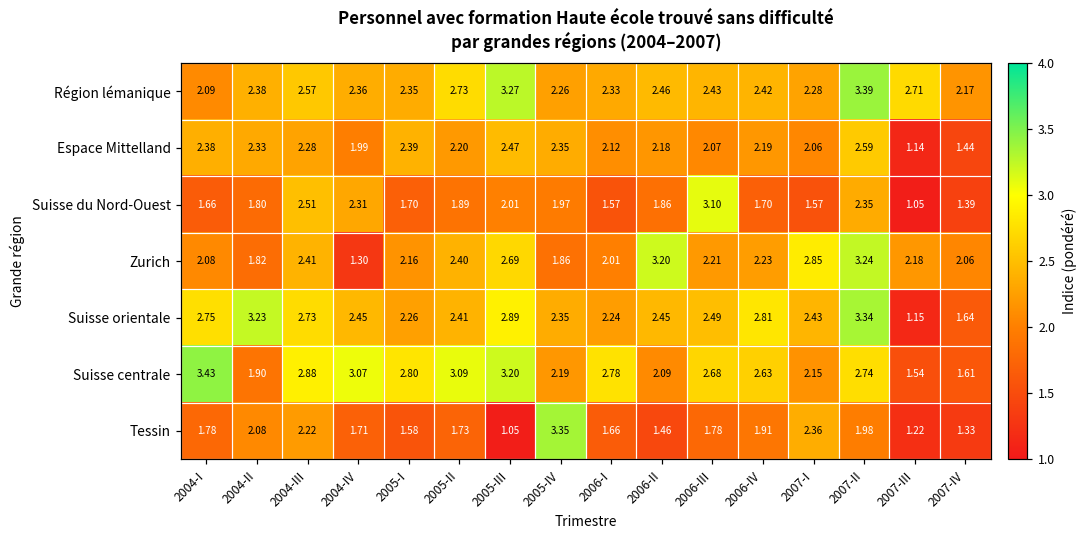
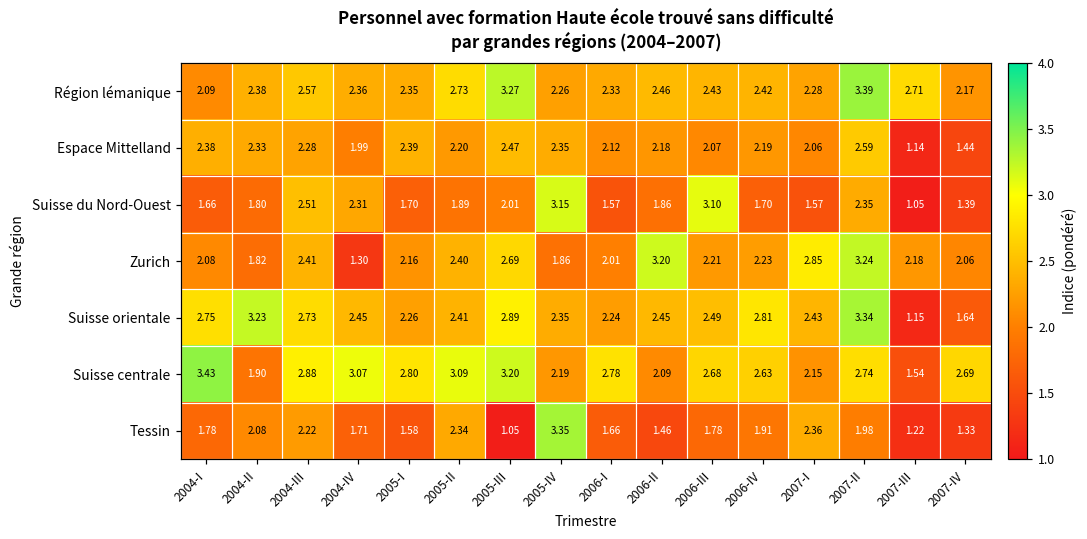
  {
    "Région lémanique": {
      "2004-I": 2.09,
      "2004-II": 2.38,
      "2004-III": 2.57,
      "2004-IV": 2.36,
      "2005-I": 2.35,
      "2005-II": 2.73,
      "2005-III": 3.27,
      "2005-IV": 2.26,
      "2006-I": 2.33,
      "2006-II": 2.46,
      "2006-III": 2.43,
      "2006-IV": 2.42,
      "2007-I": 2.28,
      "2007-II": 3.39,
      "2007-III": 2.71,
      "2007-IV": 2.17
    },
    "Espace Mittelland": {
      "2004-I": 2.38,
      "2004-II": 2.33,
      "2004-III": 2.28,
      "2004-IV": 1.99,
      "2005-I": 2.39,
      "2005-II": 2.20,
      "2005-III": 2.47,
      "2005-IV": 2.35,
      "2006-I": 2.12,
      "2006-II": 2.18,
      "2006-III": 2.07,
      "2006-IV": 2.19,
      "2007-I": 2.06,
      "2007-II": 2.59,
      "2007-III": 1.14,
      "2007-IV": 1.44
    },
    "Suisse du Nord-Ouest": {
      "2004-I": 1.66,
      "2004-II": 1.80,
      "2004-III": 2.51,
      "2004-IV": 2.31,
      "2005-I": 1.70,
      "2005-II": 1.89,
      "2005-III": 2.01,
-     "2005-IV": 1.97,
+     "2005-IV": 3.15,
      "2006-I": 1.57,
      "2006-II": 1.86,
      "2006-III": 3.10,
      "2006-IV": 1.70,
      "2007-I": 1.57,
      "2007-II": 2.35,
      "2007-III": 1.05,
      "2007-IV": 1.39
    },
    "Zurich": {
      "2004-I": 2.08,
      "2004-II": 1.82,
      "2004-III": 2.41,
      "2004-IV": 1.30,
      "2005-I": 2.16,
      "2005-II": 2.40,
      "2005-III": 2.69,
      "2005-IV": 1.86,
      "2006-I": 2.01,
      "2006-II": 3.20,
      "2006-III": 2.21,
      "2006-IV": 2.23,
      "2007-I": 2.85,
      "2007-II": 3.24,
      "2007-III": 2.18,
      "2007-IV": 2.06
    },
    "Suisse orientale": {
      "2004-I": 2.75,
      "2004-II": 3.23,
      "2004-III": 2.73,
      "2004-IV": 2.45,
      "2005-I": 2.26,
      "2005-II": 2.41,
      "2005-III": 2.89,
      "2005-IV": 2.35,
      "2006-I": 2.24,
      "2006-II": 2.45,
      "2006-III": 2.49,
      "2006-IV": 2.81,
      "2007-I": 2.43,
      "2007-II": 3.34,
      "2007-III": 1.15,
      "2007-IV": 1.64
    },
    "Suisse centrale": {
      "2004-I": 3.43,
      "2004-II": 1.90,
      "2004-III": 2.88,
      "2004-IV": 3.07,
      "2005-I": 2.80,
      "2005-II": 3.09,
      "2005-III": 3.20,
      "2005-IV": 2.19,
      "2006-I": 2.78,
      "2006-II": 2.09,
      "2006-III": 2.68,
      "2006-IV": 2.63,
      "2007-I": 2.15,
      "2007-II": 2.74,
      "2007-III": 1.54,
-     "2007-IV": 1.61
+     "2007-IV": 2.69
    },
    "Tessin": {
      "2004-I": 1.78,
      "2004-II": 2.08,
      "2004-III": 2.22,
      "2004-IV": 1.71,
      "2005-I": 1.58,
-     "2005-II": 1.73,
+     "2005-II": 2.34,
      "2005-III": 1.05,
      "2005-IV": 3.35,
      "2006-I": 1.66,
      "2006-II": 1.46,
      "2006-III": 1.78,
      "2006-IV": 1.91,
      "2007-I": 2.36,
      "2007-II": 1.98,
      "2007-III": 1.22,
      "2007-IV": 1.33
    }
  }
